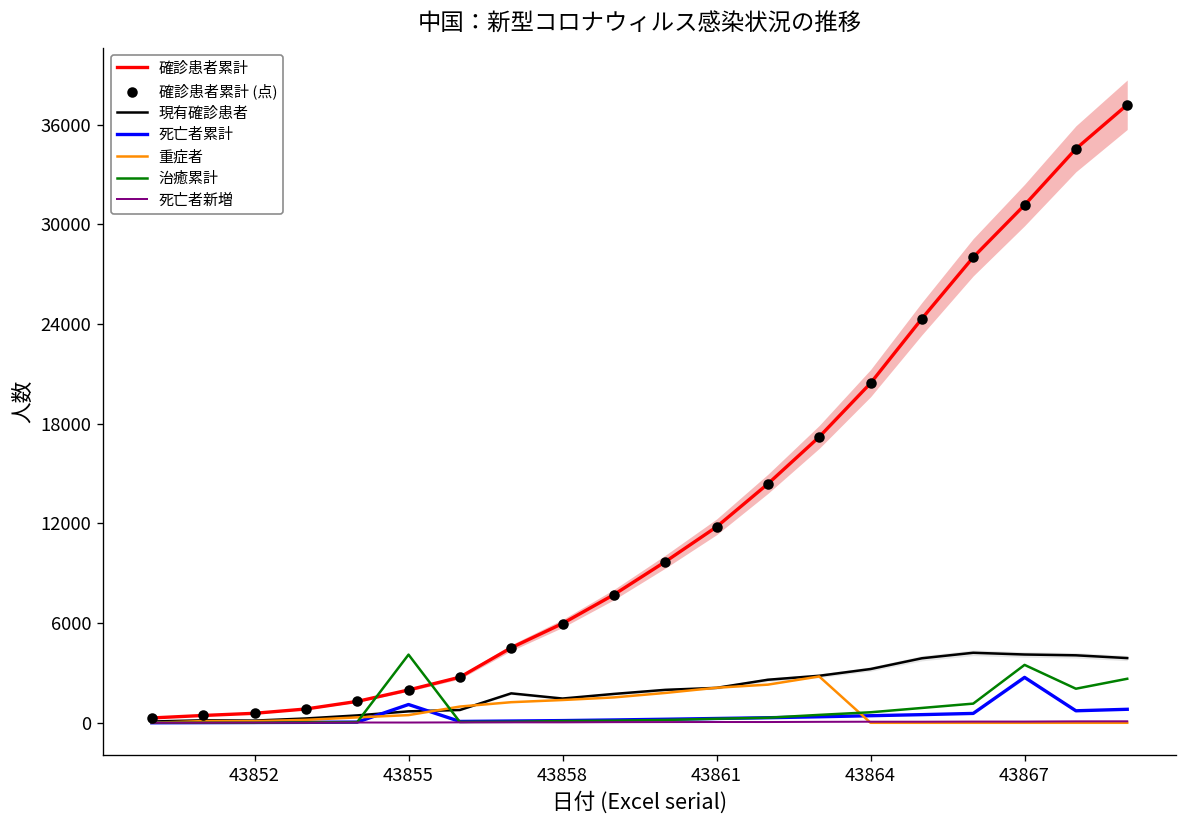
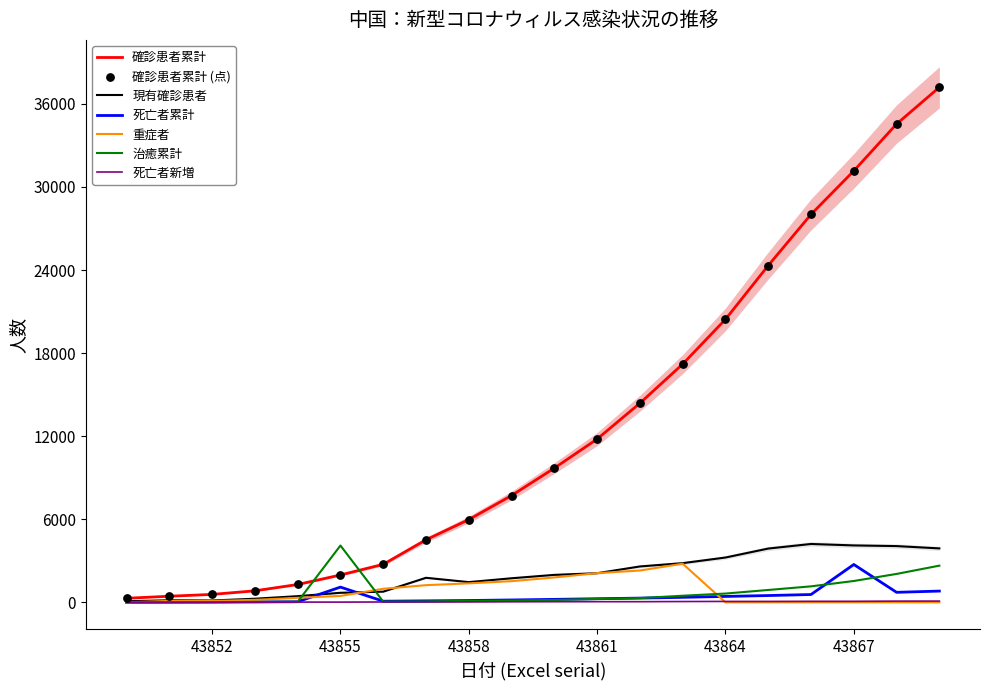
  {
    "重症者": {
      "43855": 500
    },
    "治癒累計": {
      "43855": 4100,
      "43864": 600,
-     "43867": 3500
+     "43867": 1500
    },
    "死亡者新増": {
      "43855": 0,
      "43861": 0
    }
  }
